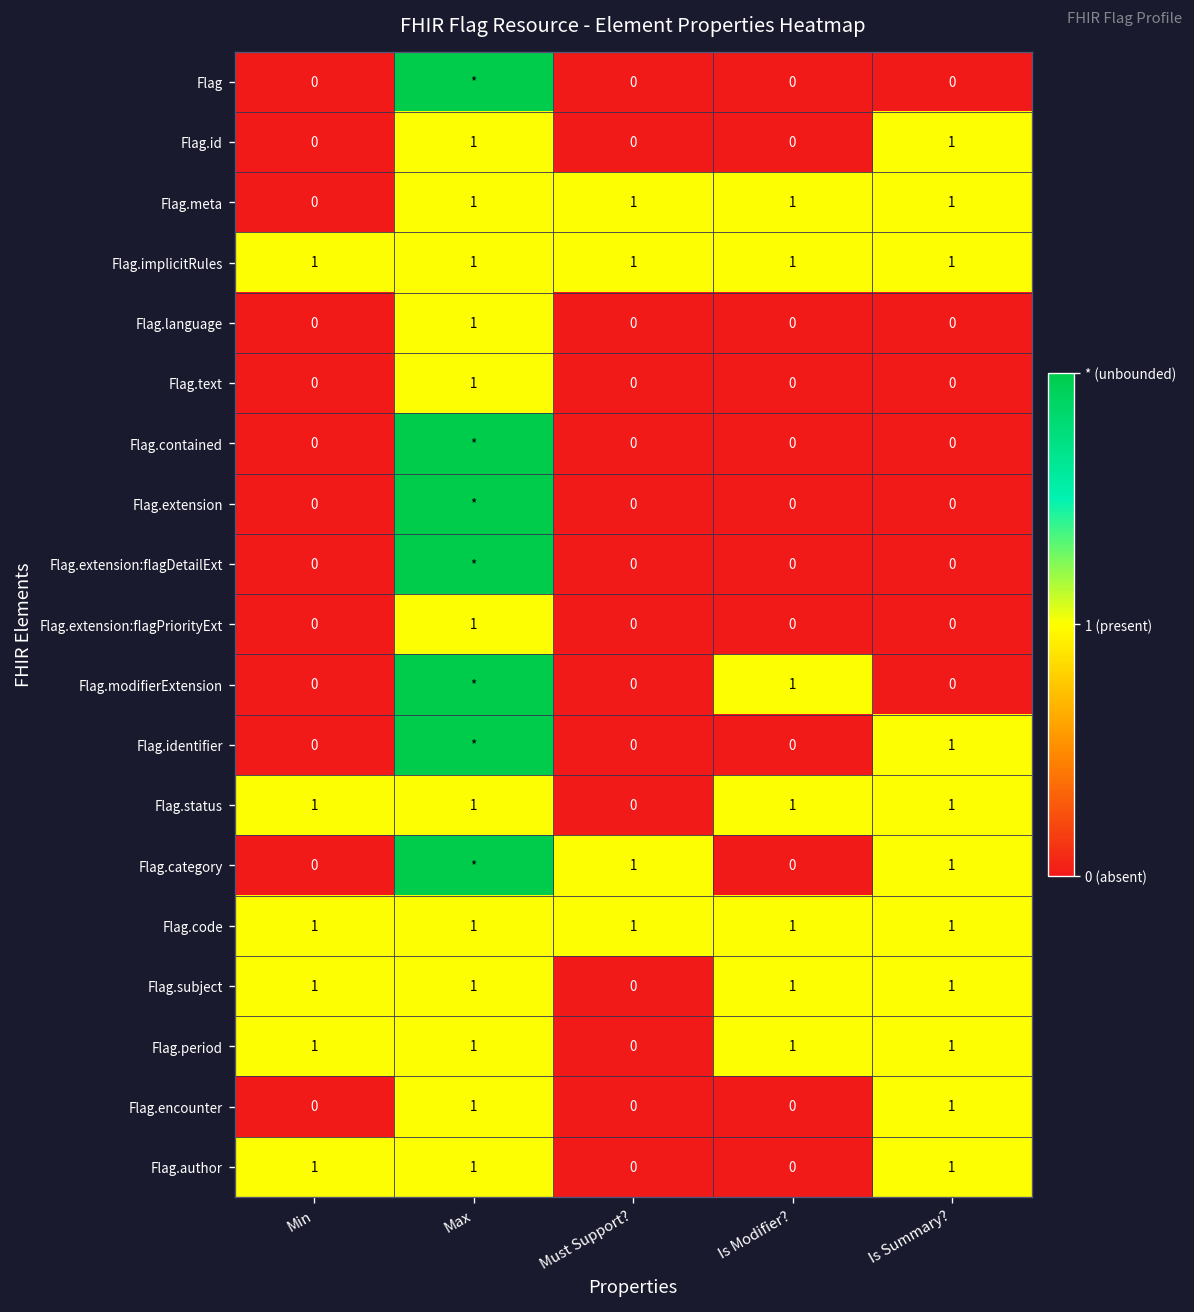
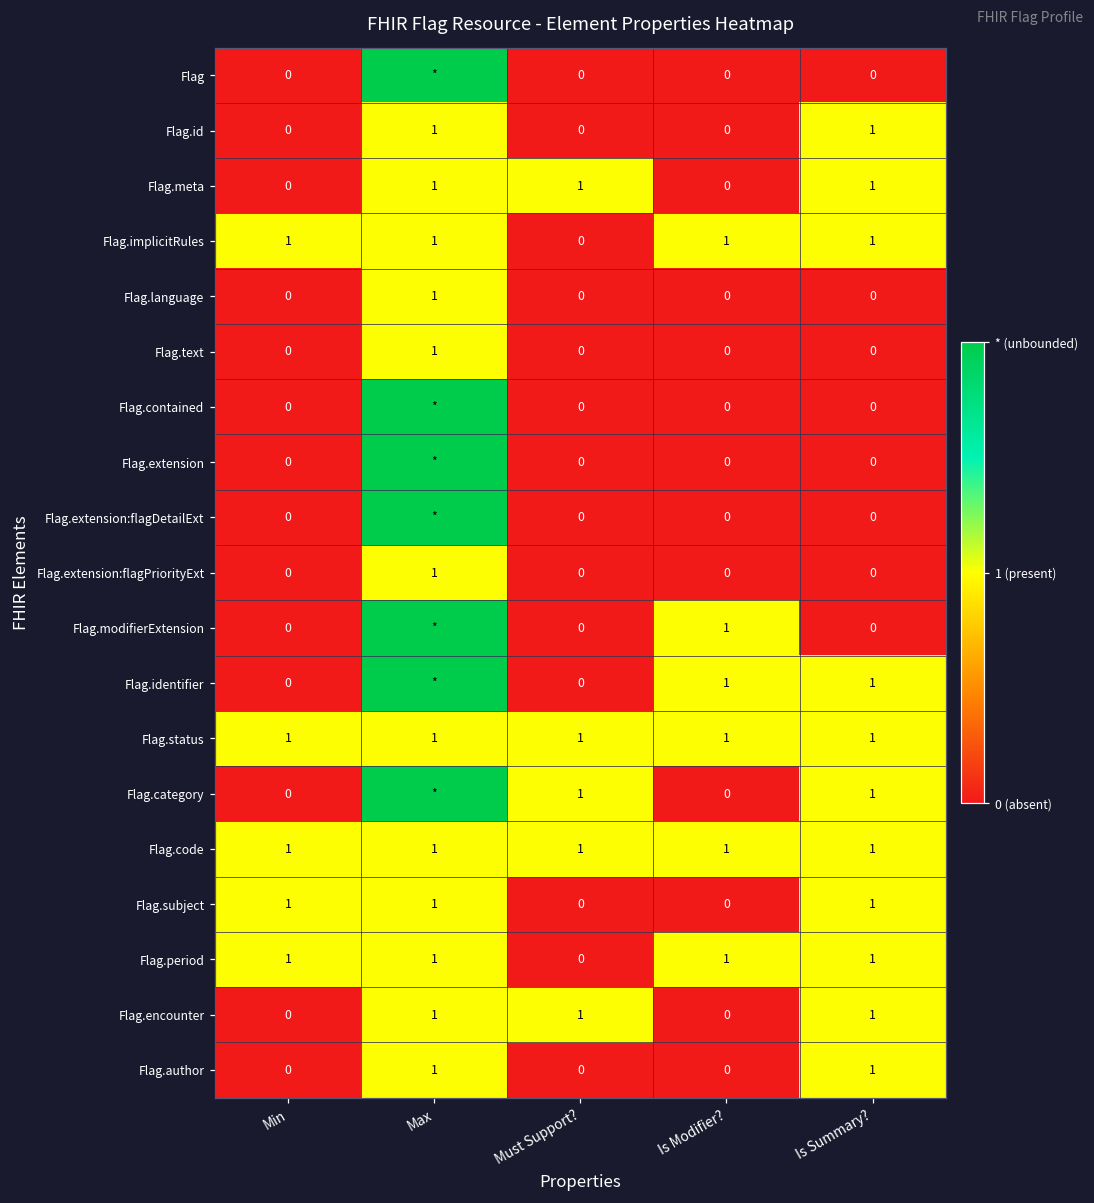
  {
    "Flag": {
      "Min": 0,
      "Must Support?": 0,
      "Is Modifier?": 0,
      "Is Summary?": 0
    },
    "Flag.id": {
      "Min": 0,
      "Max": 1,
      "Must Support?": 0,
      "Is Modifier?": 0,
      "Is Summary?": 1
    },
    "Flag.meta": {
      "Min": 0,
      "Max": 1,
      "Must Support?": 1,
-     "Is Modifier?": 1,
+     "Is Modifier?": 0,
      "Is Summary?": 1
    },
    "Flag.implicitRules": {
      "Min": 1,
      "Max": 1,
-     "Must Support?": 1,
+     "Must Support?": 0,
      "Is Modifier?": 1,
      "Is Summary?": 1
    },
    "Flag.language": {
      "Min": 0,
      "Max": 1,
      "Must Support?": 0,
      "Is Modifier?": 0,
      "Is Summary?": 0
    },
    "Flag.text": {
      "Min": 0,
      "Max": 1,
      "Must Support?": 0,
      "Is Modifier?": 0,
      "Is Summary?": 0
    },
    "Flag.contained": {
      "Min": 0,
      "Must Support?": 0,
      "Is Modifier?": 0,
      "Is Summary?": 0
    },
    "Flag.extension": {
      "Min": 0,
      "Must Support?": 0,
      "Is Modifier?": 0,
      "Is Summary?": 0
    },
    "Flag.extension:flagDetailExt": {
      "Min": 0,
      "Must Support?": 0,
      "Is Modifier?": 0,
      "Is Summary?": 0
    },
    "Flag.extension:flagPriorityExt": {
      "Min": 0,
      "Max": 1,
      "Must Support?": 0,
      "Is Modifier?": 0,
      "Is Summary?": 0
    },
    "Flag.modifierExtension": {
      "Min": 0,
      "Must Support?": 0,
      "Is Modifier?": 1,
      "Is Summary?": 0
    },
    "Flag.identifier": {
      "Min": 0,
      "Must Support?": 0,
-     "Is Modifier?": 0,
+     "Is Modifier?": 1,
      "Is Summary?": 1
    },
    "Flag.status": {
      "Min": 1,
      "Max": 1,
-     "Must Support?": 0,
+     "Must Support?": 1,
      "Is Modifier?": 1,
      "Is Summary?": 1
    },
    "Flag.category": {
      "Min": 0,
      "Must Support?": 1,
      "Is Modifier?": 0,
      "Is Summary?": 1
    },
    "Flag.code": {
      "Min": 1,
      "Max": 1,
      "Must Support?": 1,
      "Is Modifier?": 1,
      "Is Summary?": 1
    },
    "Flag.subject": {
      "Min": 1,
      "Max": 1,
      "Must Support?": 0,
-     "Is Modifier?": 1,
+     "Is Modifier?": 0,
      "Is Summary?": 1
    },
    "Flag.period": {
      "Min": 1,
      "Max": 1,
      "Must Support?": 0,
      "Is Modifier?": 1,
      "Is Summary?": 1
    },
    "Flag.encounter": {
      "Min": 0,
      "Max": 1,
-     "Must Support?": 0,
+     "Must Support?": 1,
      "Is Modifier?": 0,
      "Is Summary?": 1
    },
    "Flag.author": {
-     "Min": 1,
+     "Min": 0,
      "Max": 1,
      "Must Support?": 0,
      "Is Modifier?": 0,
      "Is Summary?": 1
    }
  }
